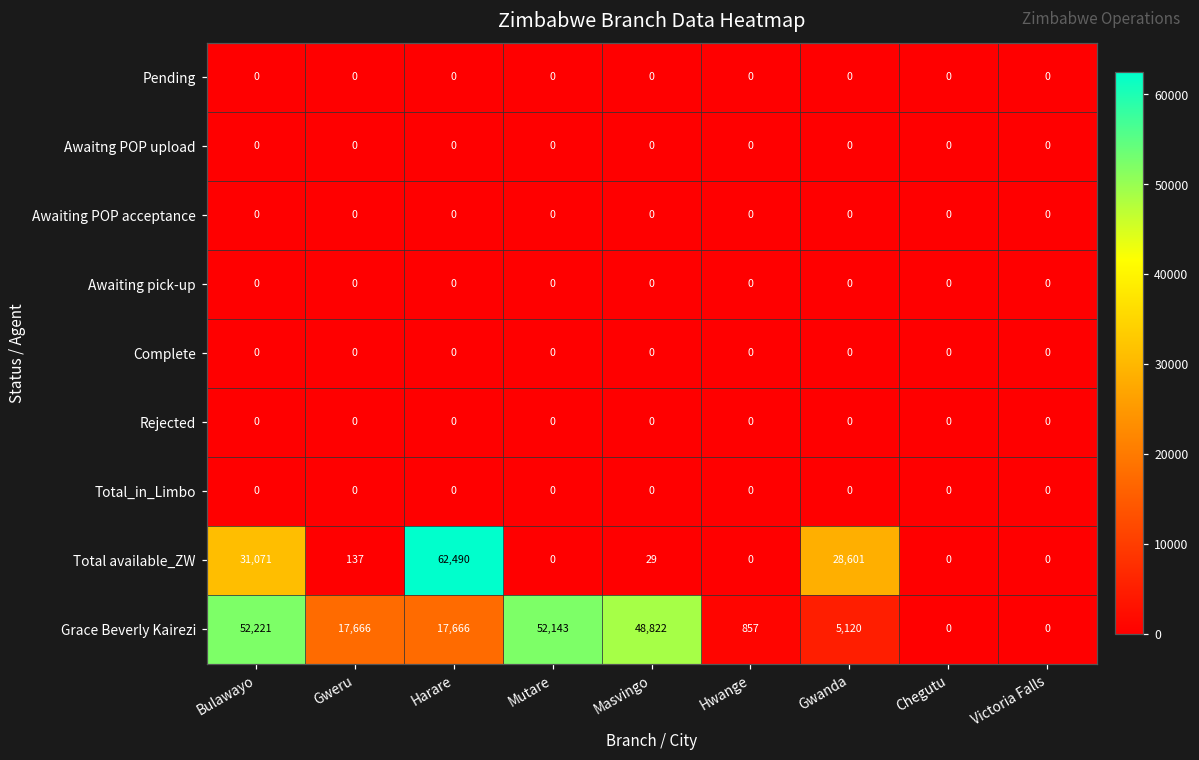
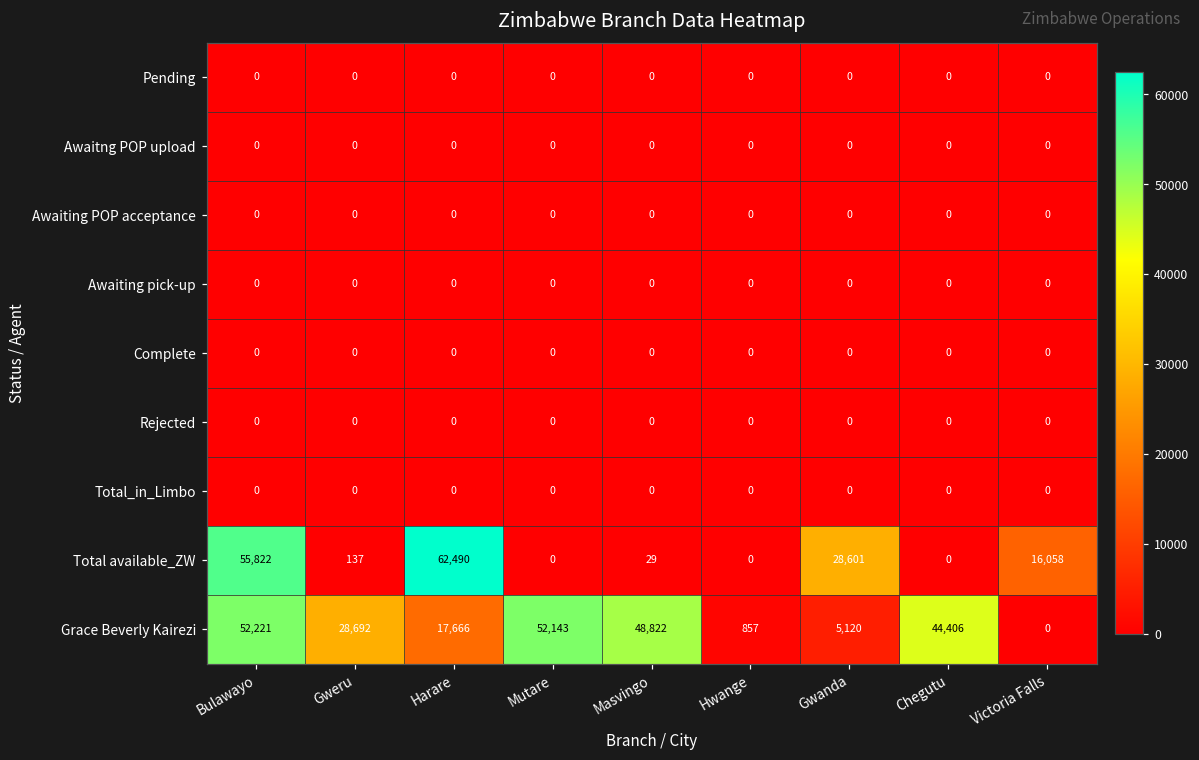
  {
    "Pending": {
      "Bulawayo": "0",
      "Gweru": "0",
      "Harare": "0",
      "Mutare": "0",
      "Masvingo": "0",
      "Hwange": "0",
      "Gwanda": "0",
      "Chegutu": "0",
      "Victoria Falls": "0"
    },
    "Awaitng POP upload": {
      "Bulawayo": "0",
      "Gweru": "0",
      "Harare": "0",
      "Mutare": "0",
      "Masvingo": "0",
      "Hwange": "0",
      "Gwanda": "0",
      "Chegutu": "0",
      "Victoria Falls": "0"
    },
    "Awaiting POP acceptance": {
      "Bulawayo": "0",
      "Gweru": "0",
      "Harare": "0",
      "Mutare": "0",
      "Masvingo": "0",
      "Hwange": "0",
      "Gwanda": "0",
      "Chegutu": "0",
      "Victoria Falls": "0"
    },
    "Awaiting pick-up": {
      "Bulawayo": "0",
      "Gweru": "0",
      "Harare": "0",
      "Mutare": "0",
      "Masvingo": "0",
      "Hwange": "0",
      "Gwanda": "0",
      "Chegutu": "0",
      "Victoria Falls": "0"
    },
    "Complete": {
      "Bulawayo": "0",
      "Gweru": "0",
      "Harare": "0",
      "Mutare": "0",
      "Masvingo": "0",
      "Hwange": "0",
      "Gwanda": "0",
      "Chegutu": "0",
      "Victoria Falls": "0"
    },
    "Rejected": {
      "Bulawayo": "0",
      "Gweru": "0",
      "Harare": "0",
      "Mutare": "0",
      "Masvingo": "0",
      "Hwange": "0",
      "Gwanda": "0",
      "Chegutu": "0",
      "Victoria Falls": "0"
    },
    "Total_in_Limbo": {
      "Bulawayo": "0",
      "Gweru": "0",
      "Harare": "0",
      "Mutare": "0",
      "Masvingo": "0",
      "Hwange": "0",
      "Gwanda": "0",
      "Chegutu": "0",
      "Victoria Falls": "0"
    },
    "Total available_ZW": {
-     "Bulawayo": "31,071",
+     "Bulawayo": "55,822",
      "Gweru": "137",
      "Harare": "62,490",
      "Mutare": "0",
      "Masvingo": "29",
      "Hwange": "0",
      "Gwanda": "28,601",
      "Chegutu": "0",
-     "Victoria Falls": "0"
+     "Victoria Falls": "16,058"
    },
    "Grace Beverly Kairezi": {
      "Bulawayo": "52,221",
-     "Gweru": "17,666",
+     "Gweru": "28,692",
      "Harare": "17,666",
      "Mutare": "52,143",
      "Masvingo": "48,822",
      "Hwange": "857",
      "Gwanda": "5,120",
-     "Chegutu": "0",
+     "Chegutu": "44,406",
      "Victoria Falls": "0"
    }
  }
